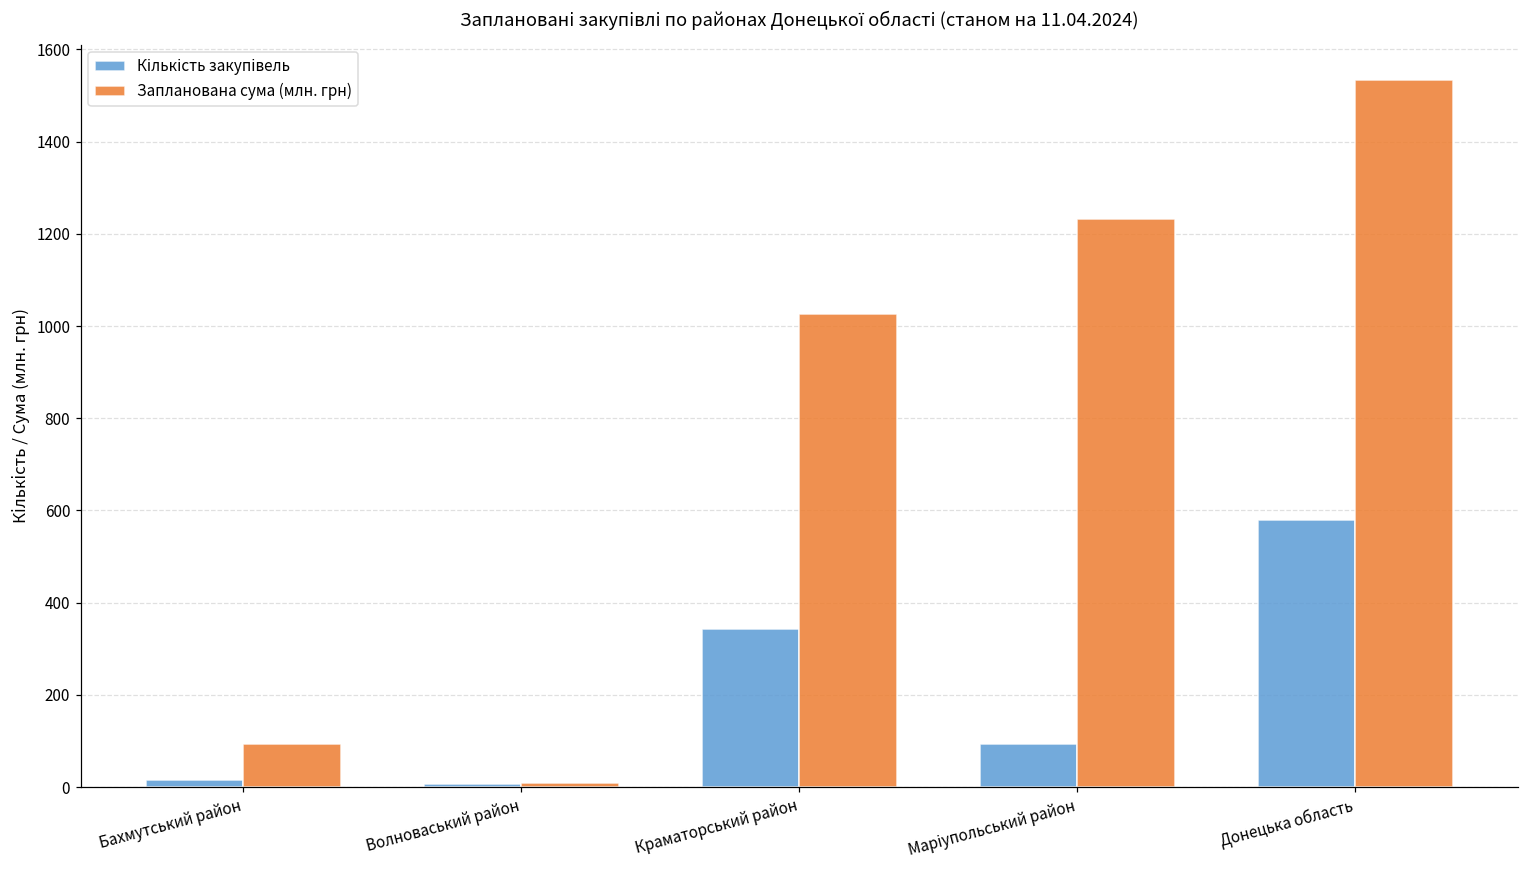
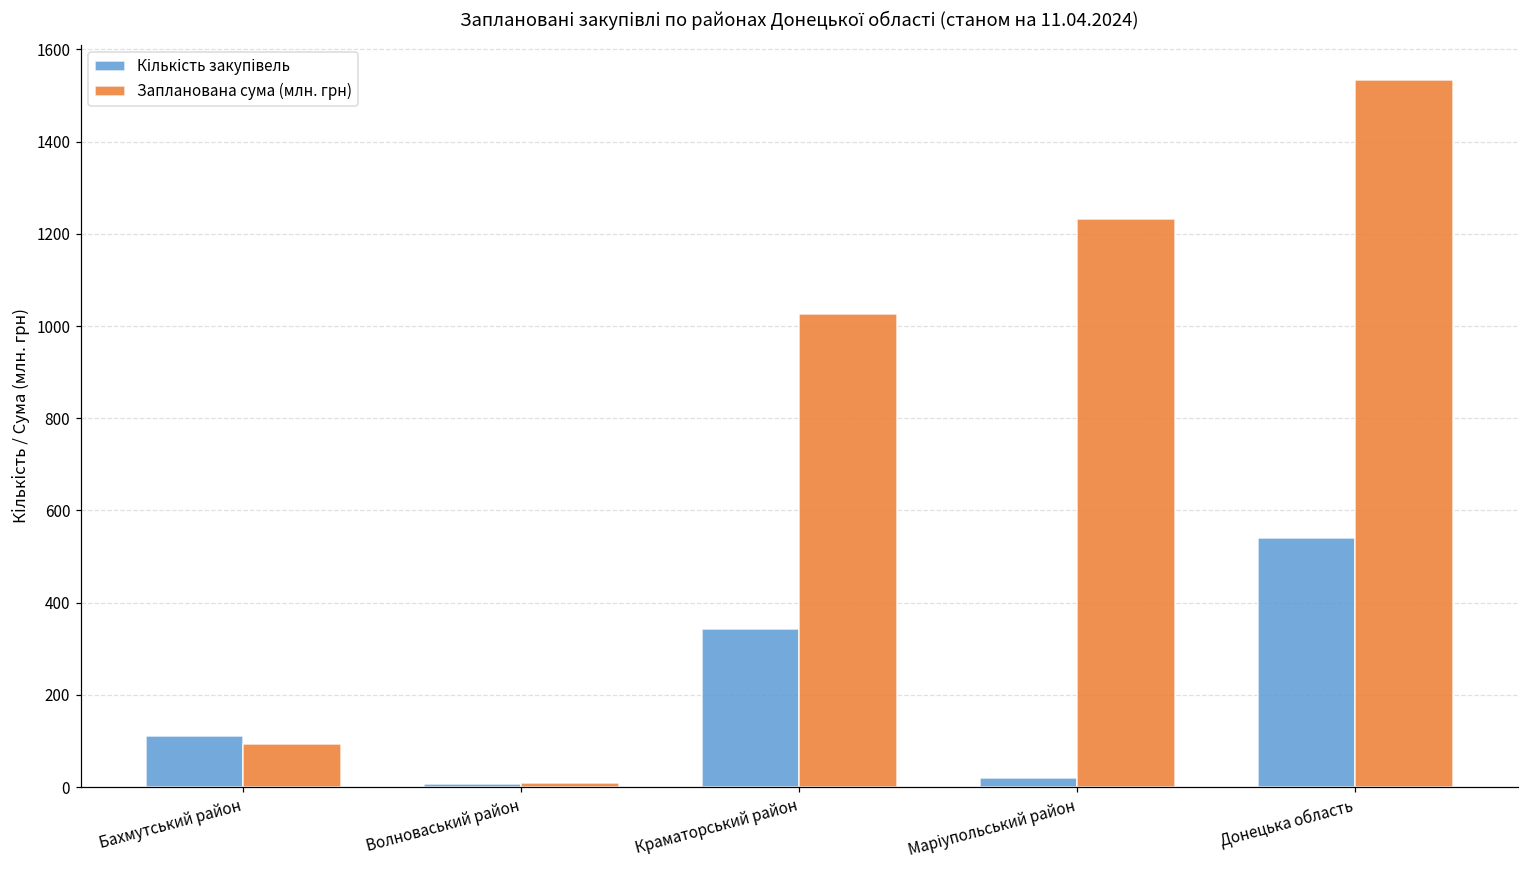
  {
    "Кількість закупівель": {
-     "Бахмутський район": 20,
+     "Бахмутський район": 110,
      "Волноваський район": 10,
      "Краматорський район": 340,
-     "Маріупольський район": 90,
-     "Донецька область": 580
+     "Маріупольський район": 20,
+     "Донецька область": 540
    },
    "Запланована сума (млн. грн)": {
      "Бахмутський район": 90,
      "Волноваський район": 10,
      "Краматорський район": 1030,
      "Маріупольський район": 1230,
      "Донецька область": 1530
    }
  }
